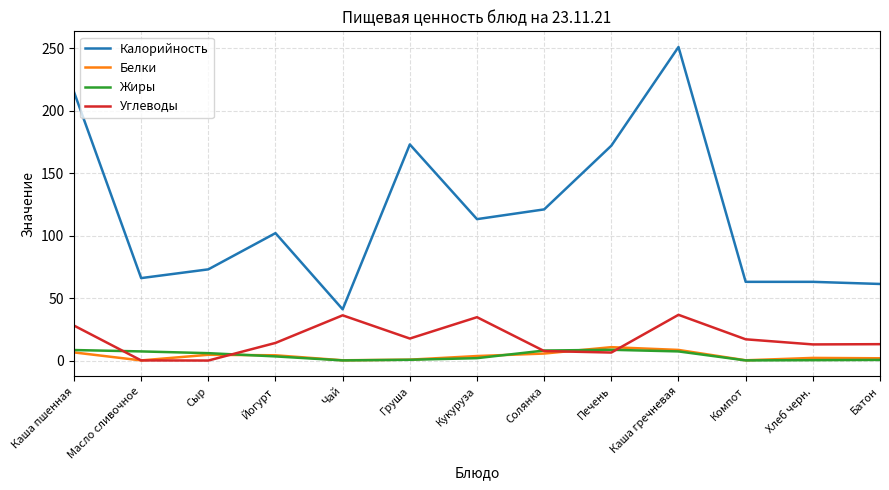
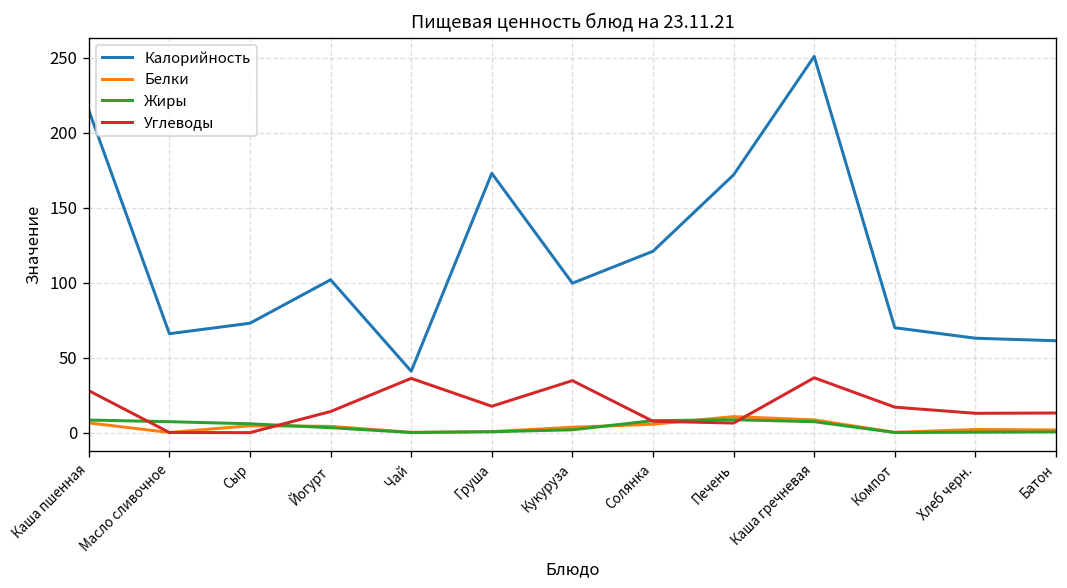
  {
    "Калорийность": {
      "Каша пшенная": 215,
      "Масло сливочное": 66,
      "Сыр": 73,
      "Йогурт": 102,
      "Чай": 41,
      "Груша": 173,
-     "Кукуруза": 113,
+     "Кукуруза": 100,
      "Солянка": 121,
      "Печень": 172,
      "Каша гречневая": 251,
-     "Компот": 63,
+     "Компот": 70,
      "Хлеб черн.": 63,
      "Батон": 61
    },
    "Белки": {
      "Печень": 11
    },
    "Жиры": {
      "Масло сливочное": 7,
      "Печень": 9
    },
    "Углеводы": {
      "Каша пшенная": 28,
      "Сыр": 0,
      "Йогурт": 14,
      "Чай": 36,
      "Груша": 18,
      "Кукуруза": 35,
      "Печень": 6,
      "Каша гречневая": 37,
      "Компот": 17,
      "Хлеб черн.": 13,
      "Батон": 13
    }
  }
